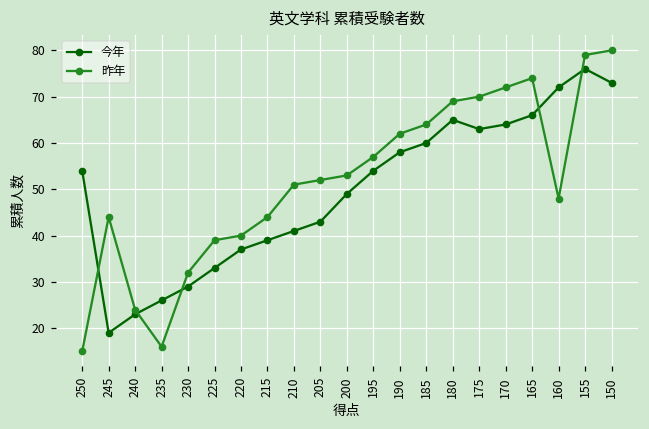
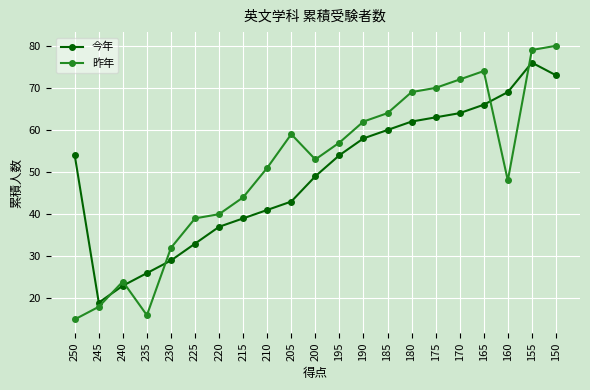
  {
    "今年": {
      "250": 54,
      "245": 19,
      "240": 23,
      "235": 26,
      "230": 29,
      "225": 33,
      "220": 37,
      "215": 39,
      "210": 41,
      "205": 43,
      "200": 49,
      "195": 54,
      "190": 58,
      "185": 60,
-     "180": 65,
+     "180": 62,
      "175": 63,
      "170": 64,
      "165": 66,
-     "160": 72,
+     "160": 69,
      "155": 76,
      "150": 73
    },
    "昨年": {
      "250": 15,
-     "245": 44,
+     "245": 18,
      "240": 24,
      "235": 16,
      "230": 32,
      "225": 39,
      "220": 40,
      "215": 44,
      "210": 51,
-     "205": 52,
+     "205": 59,
      "200": 53,
      "195": 57,
      "190": 62,
      "185": 64,
      "180": 69,
      "175": 70,
      "170": 72,
      "165": 74,
      "160": 48,
      "155": 79,
      "150": 80
    }
  }
